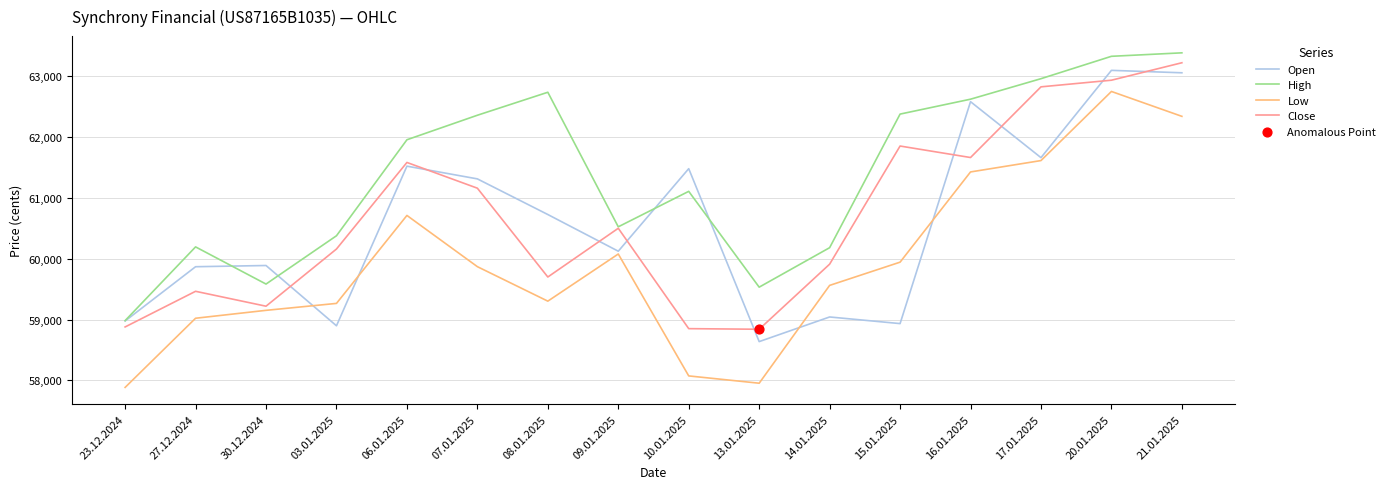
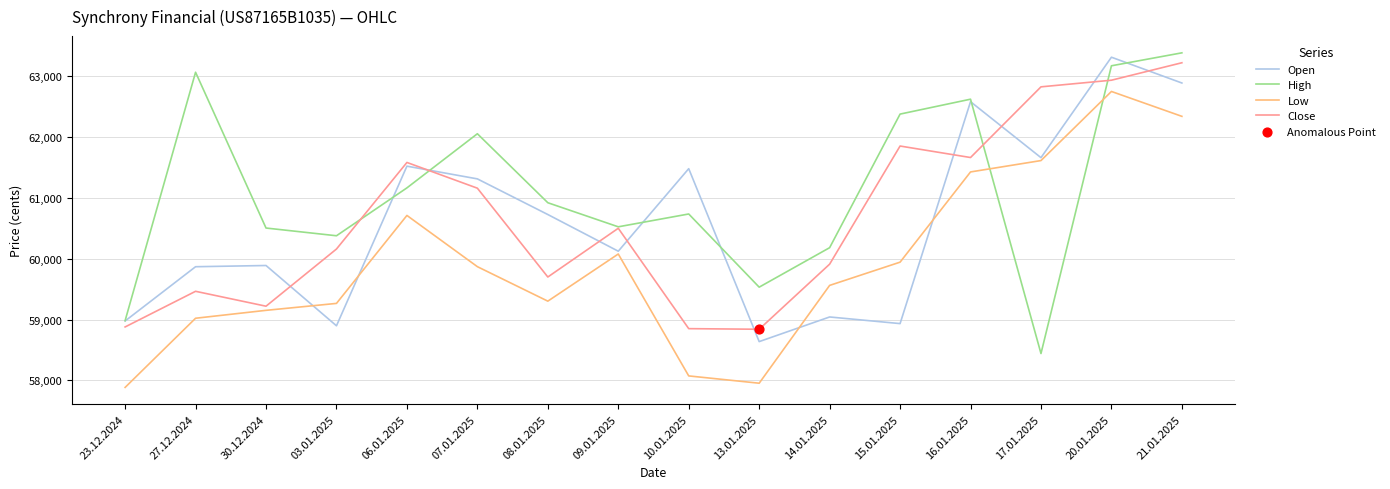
  {
    "Open": {
      "27.12.2024": "59,900",
      "30.12.2024": "59,900",
      "03.01.2025": "58,900",
      "06.01.2025": "61,500",
      "07.01.2025": "61,300",
      "08.01.2025": "60,700",
      "09.01.2025": "60,100",
      "10.01.2025": "61,500",
      "13.01.2025": "58,600",
      "14.01.2025": "59,000",
      "15.01.2025": "58,900",
      "17.01.2025": "61,700",
-     "20.01.2025": "63,100",
-     "21.01.2025": "63,100"
+     "20.01.2025": "63,300",
+     "21.01.2025": "62,900"
    },
    "High": {
-     "27.12.2024": "60,200",
-     "30.12.2024": "59,600",
+     "27.12.2024": "63,100",
+     "30.12.2024": "60,500",
      "03.01.2025": "60,400",
-     "06.01.2025": "62,000",
-     "07.01.2025": "62,400",
-     "08.01.2025": "62,700",
-     "10.01.2025": "61,100",
+     "06.01.2025": "61,200",
+     "07.01.2025": "62,100",
+     "08.01.2025": "60,900",
+     "10.01.2025": "60,700",
      "13.01.2025": "59,500",
      "14.01.2025": "60,200",
      "15.01.2025": "62,400",
-     "17.01.2025": "63,000",
-     "20.01.2025": "63,300",
+     "17.01.2025": "58,400",
+     "20.01.2025": "63,200",
      "21.01.2025": "63,400"
    }
  }
